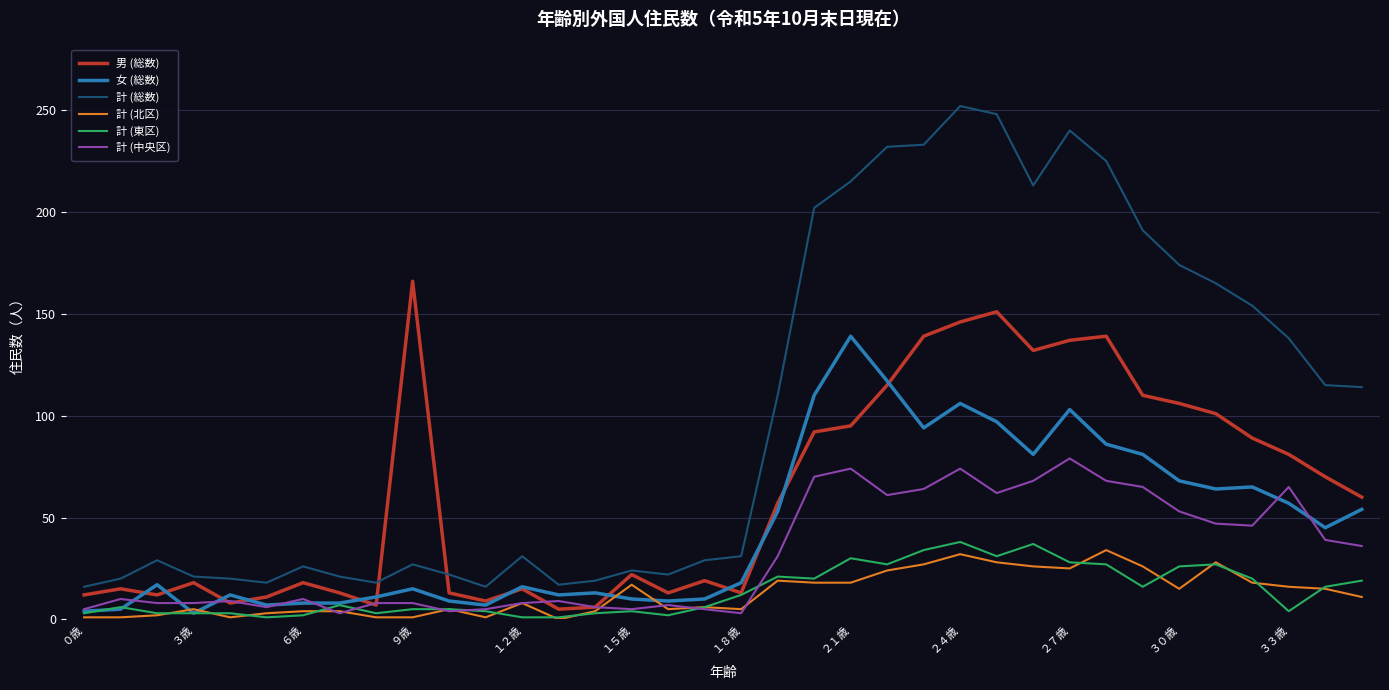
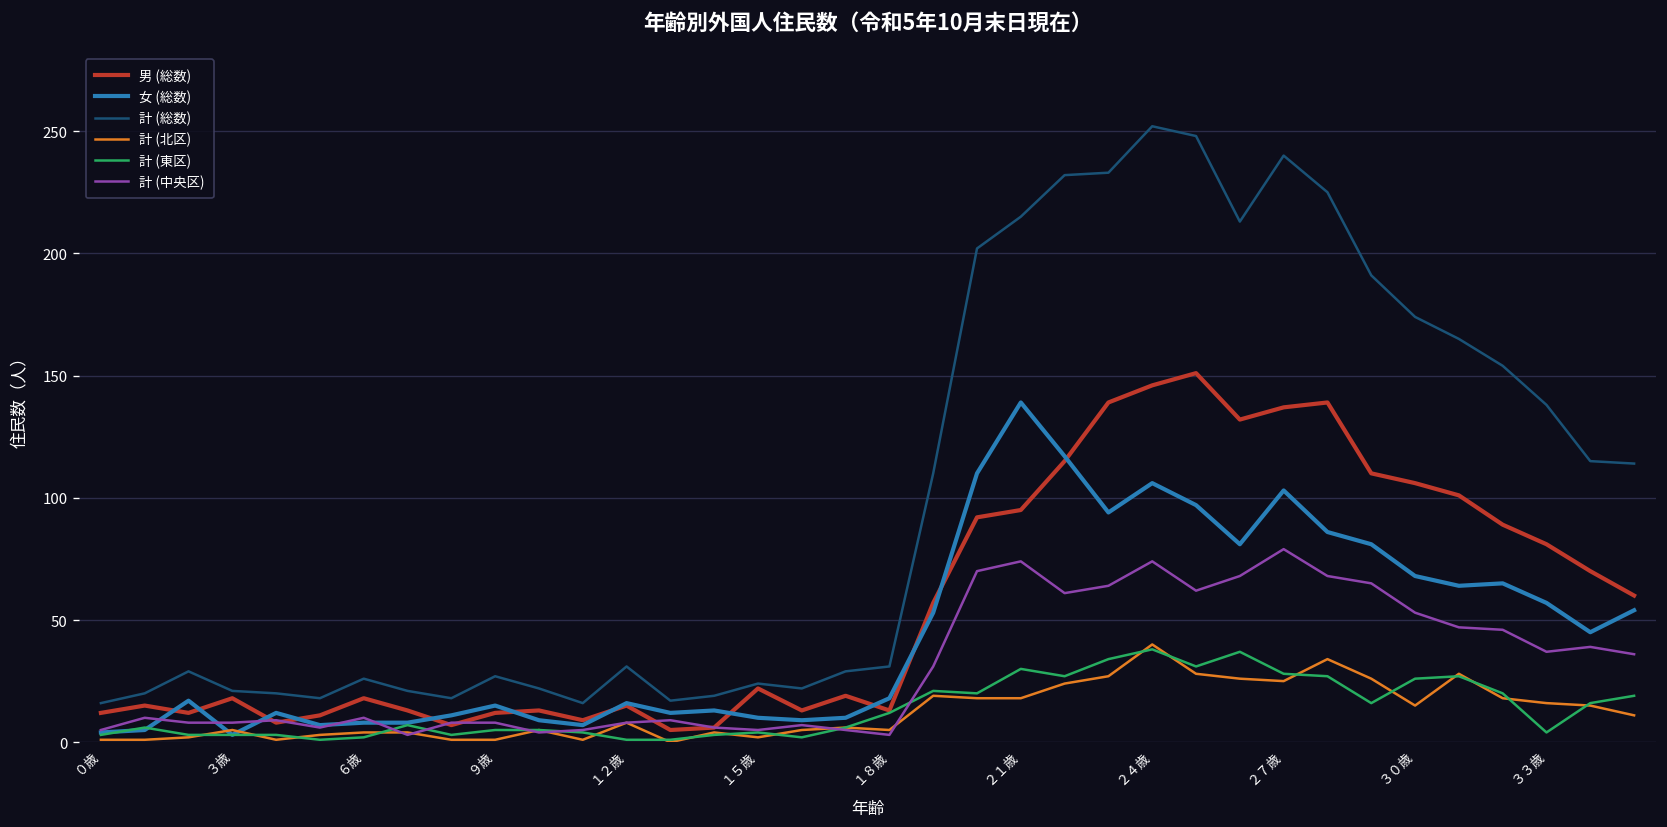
  {
    "男 (総数)": {
      "０歳": 12,
      "３歳": 18,
      "６歳": 18,
-     "９歳": 166,
+     "９歳": 12,
      "１５歳": 22,
      "２１歳": 95,
      "２４歳": 146,
      "２７歳": 137,
      "３０歳": 106,
      "３３歳": 81
    },
    "女 (総数)": {
      "６歳": 8,
      "９歳": 15,
      "１５歳": 10,
      "１８歳": 18,
      "２１歳": 139,
      "２４歳": 106,
      "２７歳": 103,
      "３０歳": 68,
      "３３歳": 57
    },
    "計 (総数)": {
      "０歳": 16,
      "３歳": 21,
      "６歳": 26,
      "９歳": 27,
      "１２歳": 31,
      "１５歳": 24,
      "１８歳": 31,
      "２１歳": 215,
      "２４歳": 252,
      "２７歳": 240,
      "３０歳": 174,
      "３３歳": 138
    },
    "計 (北区)": {
      "０歳": 1,
      "３歳": 5,
      "６歳": 4,
      "９歳": 1,
-     "１５歳": 17,
+     "１５歳": 2,
      "１８歳": 5,
      "２１歳": 18,
-     "２４歳": 32,
+     "２４歳": 40,
      "２７歳": 25,
      "３０歳": 15,
      "３３歳": 16
    },
    "計 (東区)": {
      "６歳": 2,
      "９歳": 5,
      "１２歳": 1,
      "２１歳": 30,
      "２４歳": 38,
      "２７歳": 28,
      "３０歳": 26,
      "３３歳": 4
    },
    "計 (中央区)": {
      "３歳": 8,
      "６歳": 10,
      "９歳": 8,
      "１８歳": 3,
      "２１歳": 74,
      "２４歳": 74,
      "２７歳": 79,
      "３０歳": 53,
-     "３３歳": 65
+     "３３歳": 37
    }
  }
